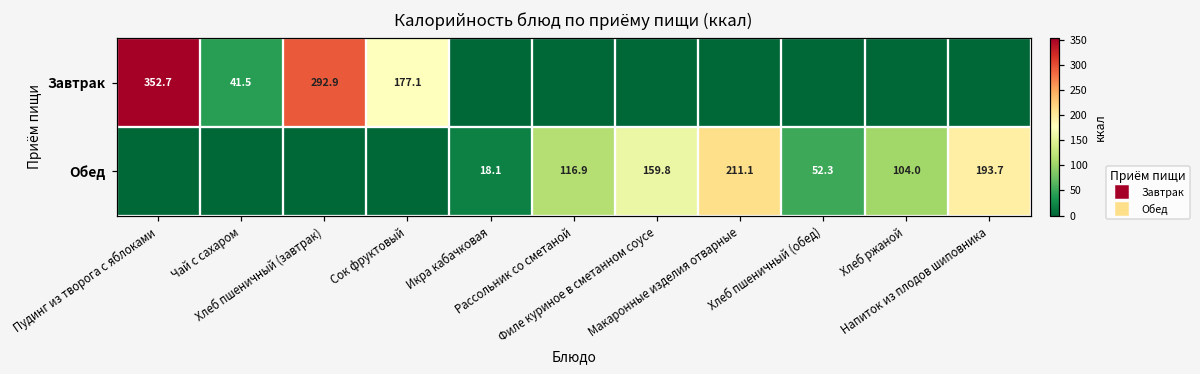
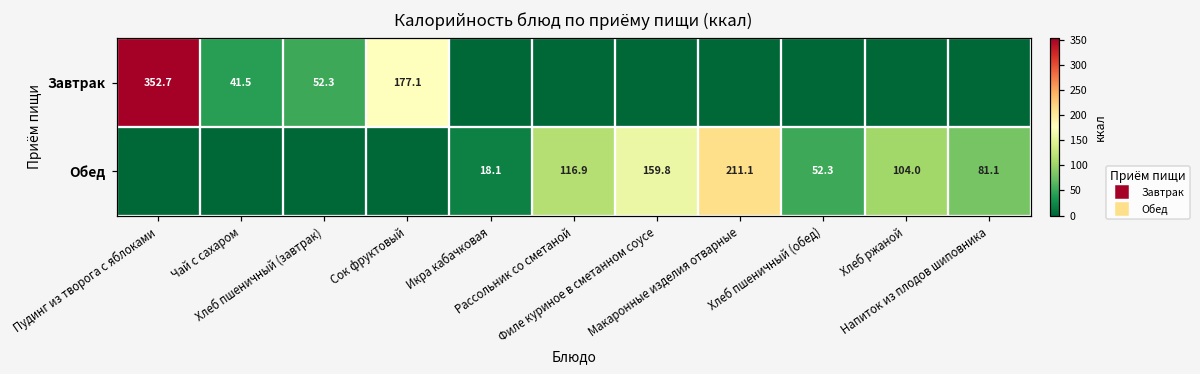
  {
    "Завтрак": {
      "Пудинг из творога с яблоками": 352.7,
      "Чай с сахаром": 41.5,
-     "Хлеб пшеничный (завтрак)": 292.9,
+     "Хлеб пшеничный (завтрак)": 52.3,
      "Сок фруктовый": 177.1
    },
    "Обед": {
      "Икра кабачковая": 18.1,
      "Рассольник со сметаной": 116.9,
      "Филе куриное в сметанном соусе": 159.8,
      "Макаронные изделия отварные": 211.1,
      "Хлеб пшеничный (обед)": 52.3,
      "Хлеб ржаной": 104.0,
-     "Напиток из плодов шиповника": 193.7
+     "Напиток из плодов шиповника": 81.1
    }
  }
